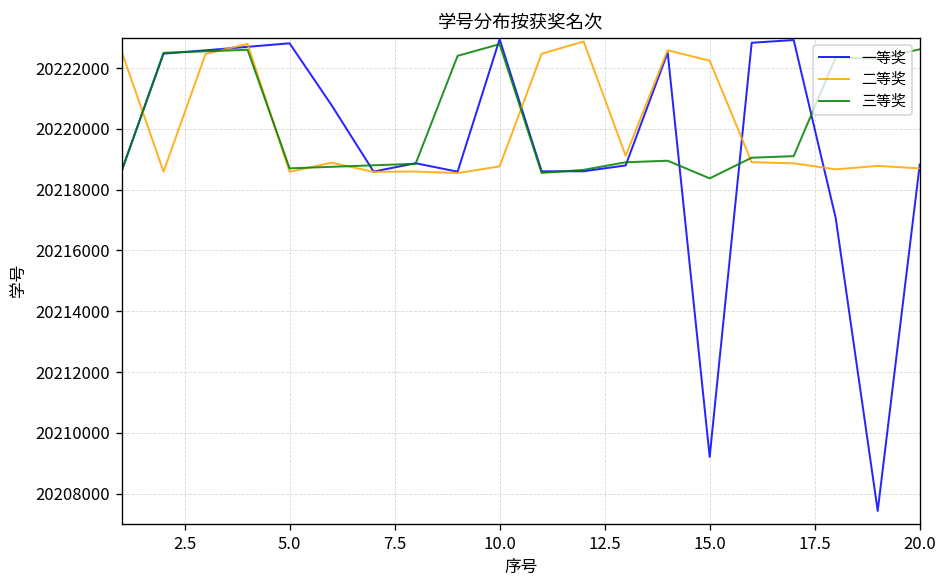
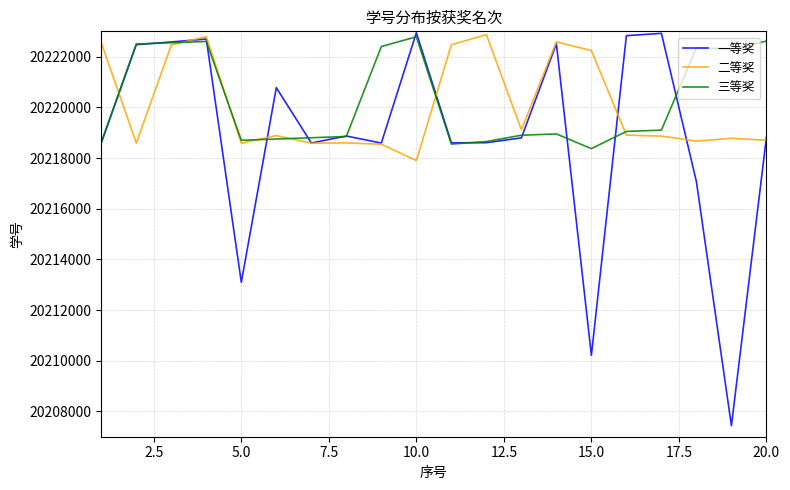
  {
    "一等奖": {
-     "5.0": 20222800,
+     "5.0": 20213100,
      "10.0": 20222900,
-     "15.0": 20209200,
+     "15.0": 20210200,
      "20.0": 20218800
    },
    "二等奖": {
      "5.0": 20218600,
-     "10.0": 20218800,
+     "10.0": 20217900,
      "15.0": 20222200,
      "20.0": 20218700
    },
    "三等奖": {
      "5.0": 20218700,
      "10.0": 20222800,
      "15.0": 20218400,
      "20.0": 20222600
    }
  }
